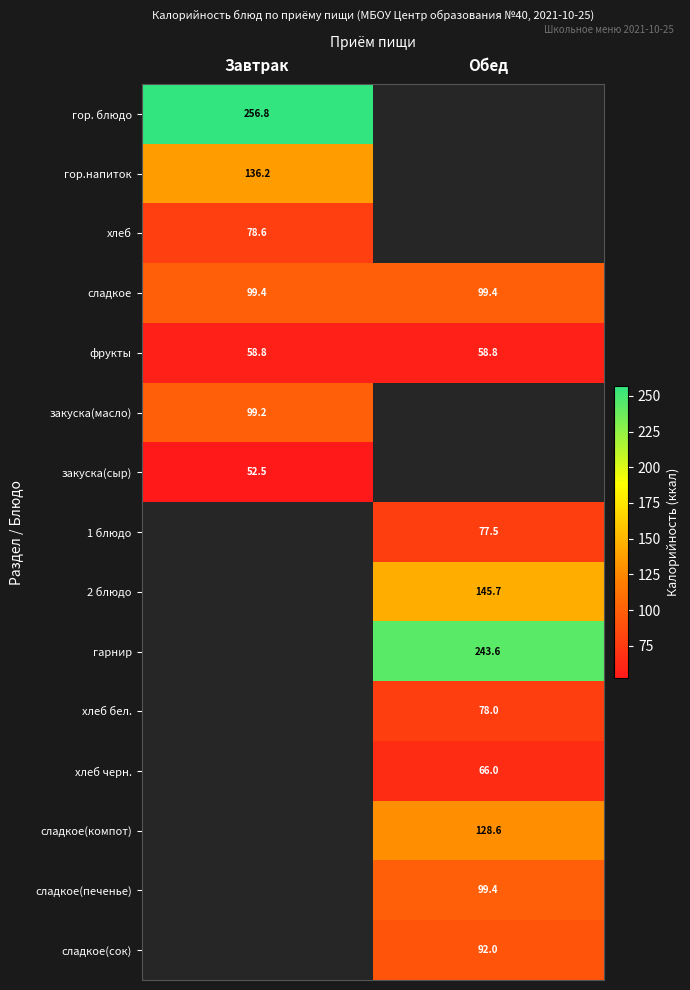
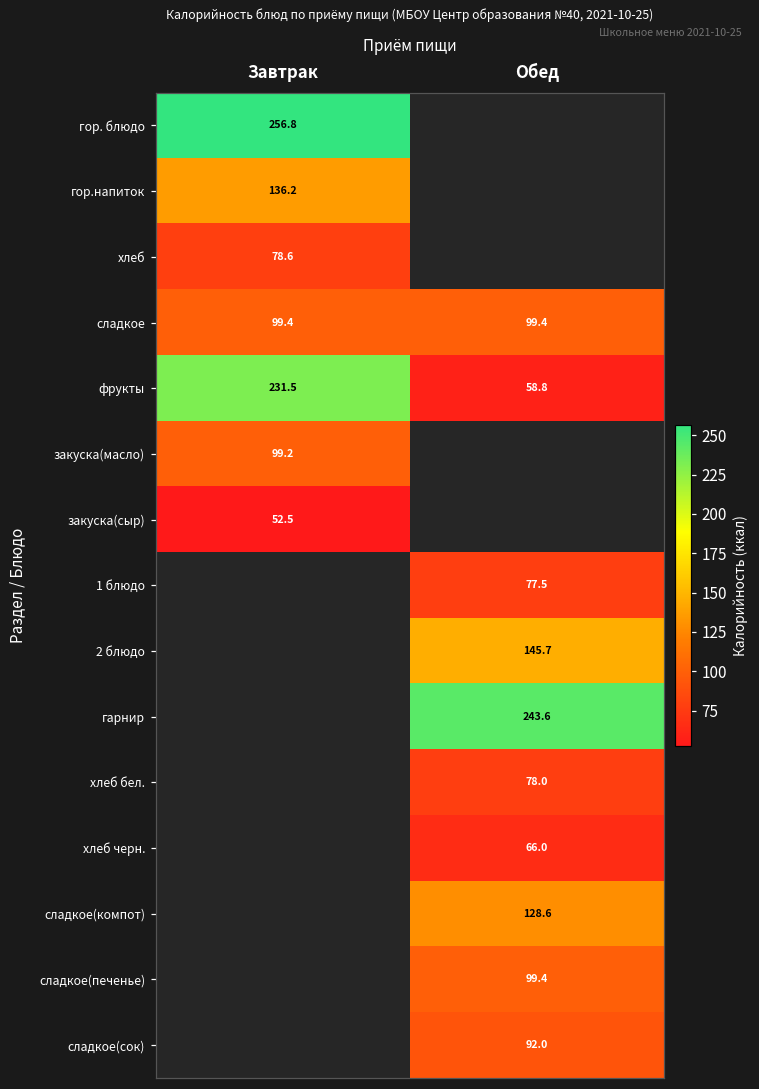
  {
    "гор. блюдо": {
      "Завтрак": 256.8
    },
    "гор.напиток": {
      "Завтрак": 136.2
    },
    "хлеб": {
      "Завтрак": 78.6
    },
    "сладкое": {
      "Завтрак": 99.4,
      "Обед": 99.4
    },
    "фрукты": {
-     "Завтрак": 58.8,
+     "Завтрак": 231.5,
      "Обед": 58.8
    },
    "закуска(масло)": {
      "Завтрак": 99.2
    },
    "закуска(сыр)": {
      "Завтрак": 52.5
    },
    "1 блюдо": {
      "Обед": 77.5
    },
    "2 блюдо": {
      "Обед": 145.7
    },
    "гарнир": {
      "Обед": 243.6
    },
    "хлеб бел.": {
      "Обед": 78.0
    },
    "хлеб черн.": {
      "Обед": 66.0
    },
    "сладкое(компот)": {
      "Обед": 128.6
    },
    "сладкое(печенье)": {
      "Обед": 99.4
    },
    "сладкое(сок)": {
      "Обед": 92.0
    }
  }
